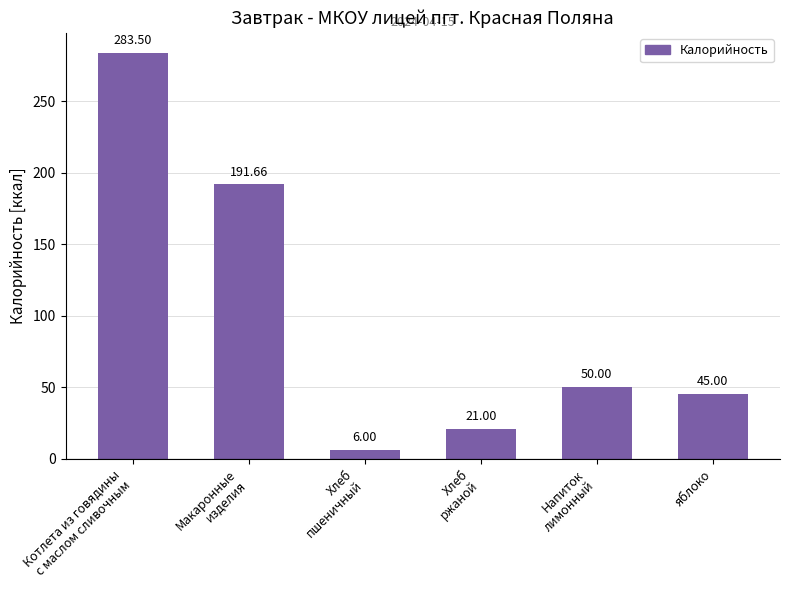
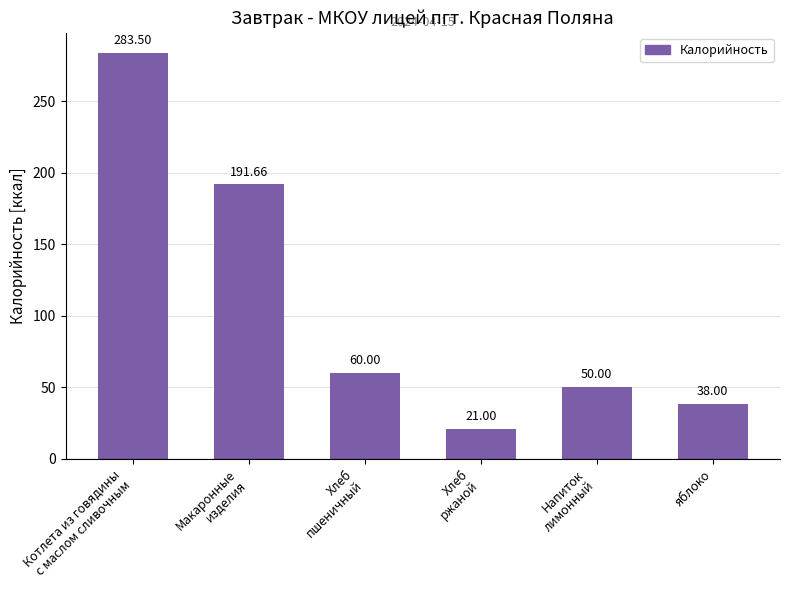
  {
    "Котлета из говядины с маслом сливочным": 283.50,
    "Макаронные изделия": 191.66,
-   "Хлеб пшеничный": 6.00,
+   "Хлеб пшеничный": 60.00,
    "Хлеб ржаной": 21.00,
    "Напиток лимонный": 50.00,
-   "яблоко": 45.00
+   "яблоко": 38.00
  }
